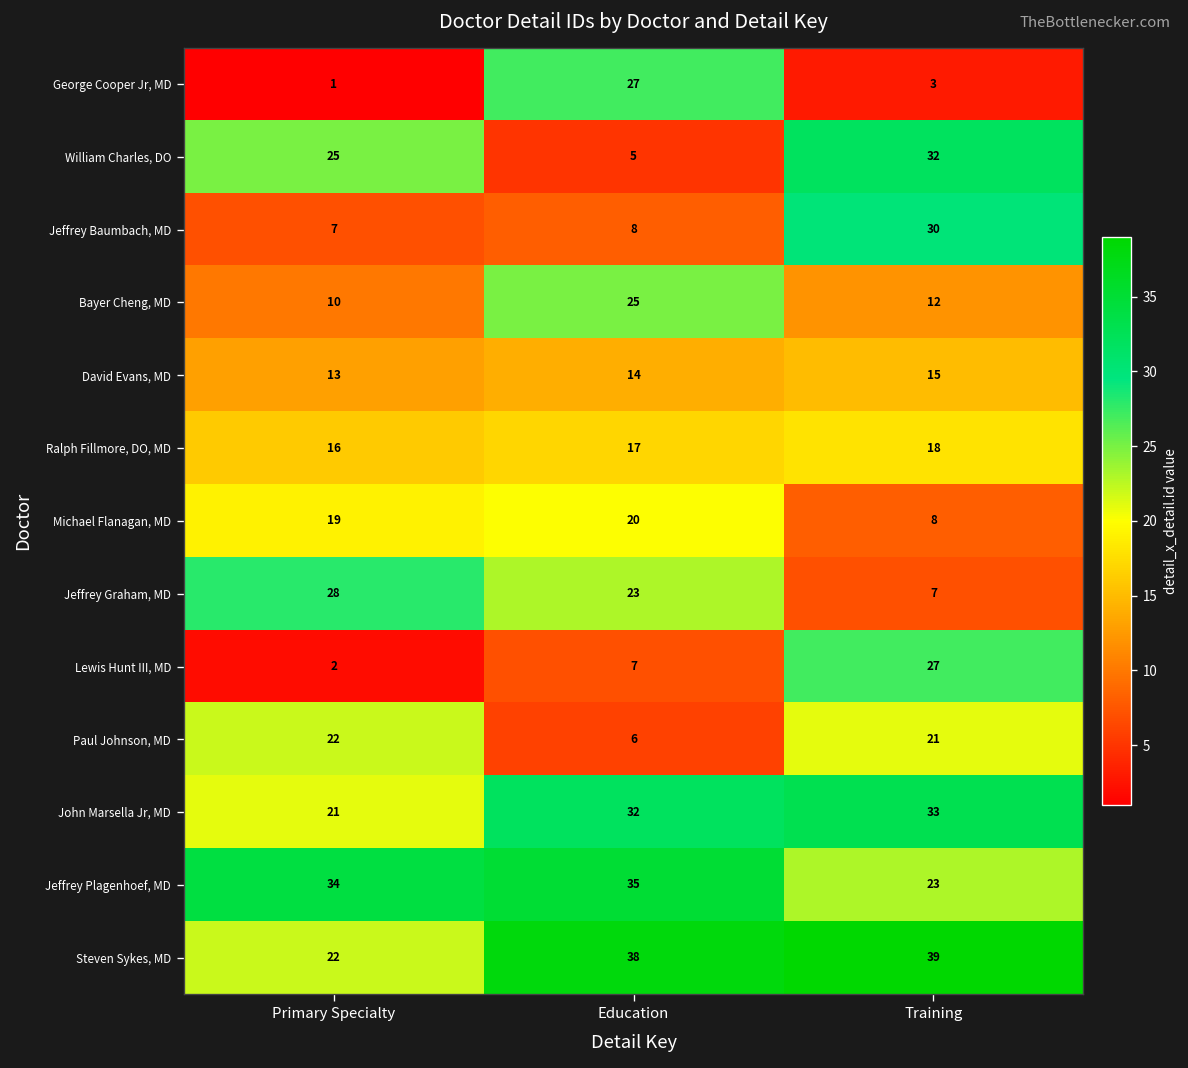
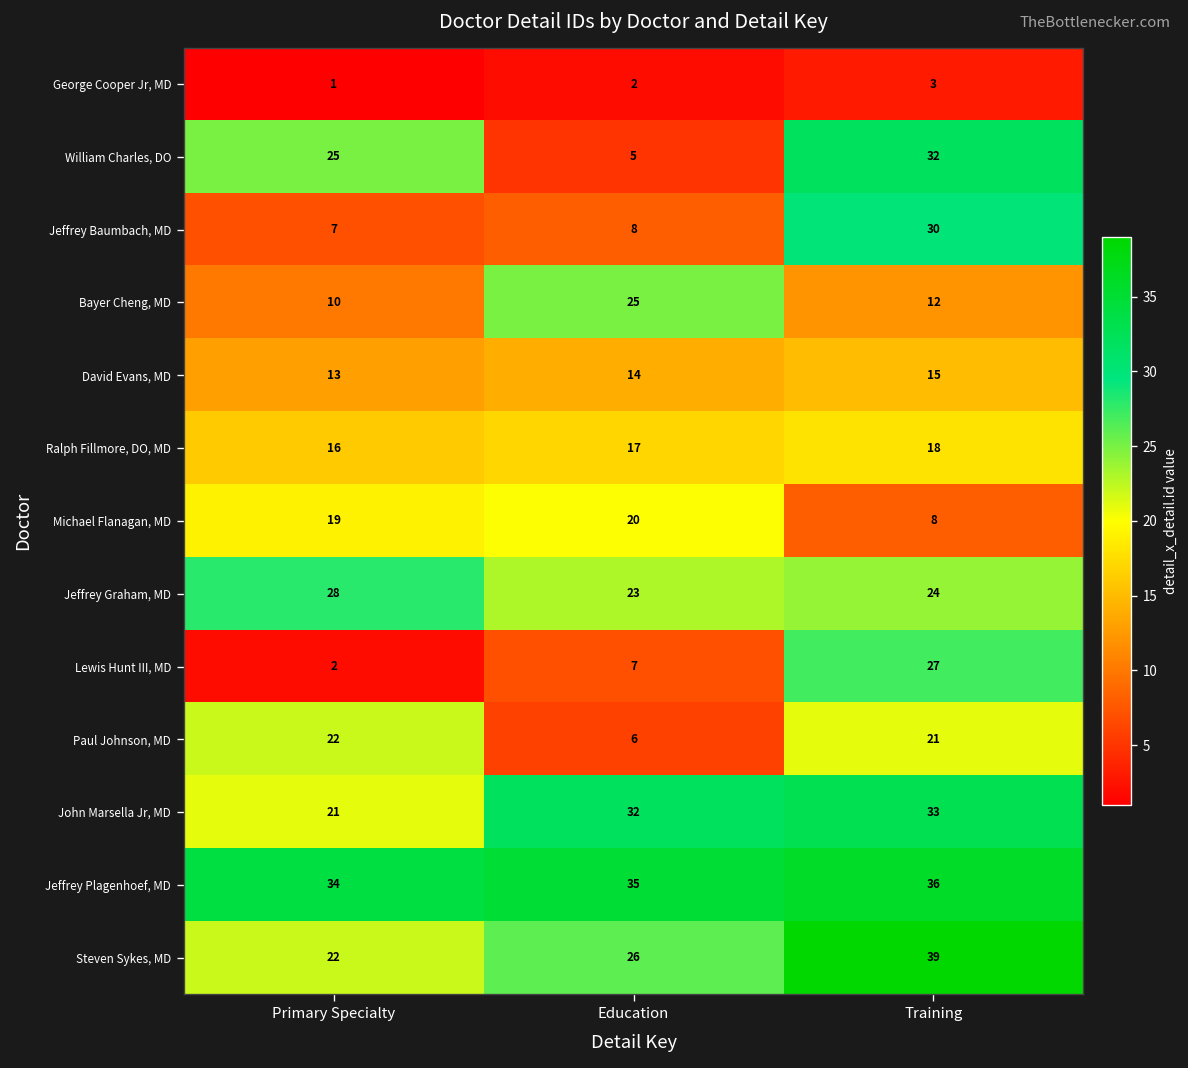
  {
    "George Cooper Jr, MD": {
      "Primary Specialty": 1,
-     "Education": 27,
+     "Education": 2,
      "Training": 3
    },
    "William Charles, DO": {
      "Primary Specialty": 25,
      "Education": 5,
      "Training": 32
    },
    "Jeffrey Baumbach, MD": {
      "Primary Specialty": 7,
      "Education": 8,
      "Training": 30
    },
    "Bayer Cheng, MD": {
      "Primary Specialty": 10,
      "Education": 25,
      "Training": 12
    },
    "David Evans, MD": {
      "Primary Specialty": 13,
      "Education": 14,
      "Training": 15
    },
    "Ralph Fillmore, DO, MD": {
      "Primary Specialty": 16,
      "Education": 17,
      "Training": 18
    },
    "Michael Flanagan, MD": {
      "Primary Specialty": 19,
      "Education": 20,
      "Training": 8
    },
    "Jeffrey Graham, MD": {
      "Primary Specialty": 28,
      "Education": 23,
-     "Training": 7
+     "Training": 24
    },
    "Lewis Hunt III, MD": {
      "Primary Specialty": 2,
      "Education": 7,
      "Training": 27
    },
    "Paul Johnson, MD": {
      "Primary Specialty": 22,
      "Education": 6,
      "Training": 21
    },
    "John Marsella Jr, MD": {
      "Primary Specialty": 21,
      "Education": 32,
      "Training": 33
    },
    "Jeffrey Plagenhoef, MD": {
      "Primary Specialty": 34,
      "Education": 35,
-     "Training": 23
+     "Training": 36
    },
    "Steven Sykes, MD": {
      "Primary Specialty": 22,
-     "Education": 38,
+     "Education": 26,
      "Training": 39
    }
  }
